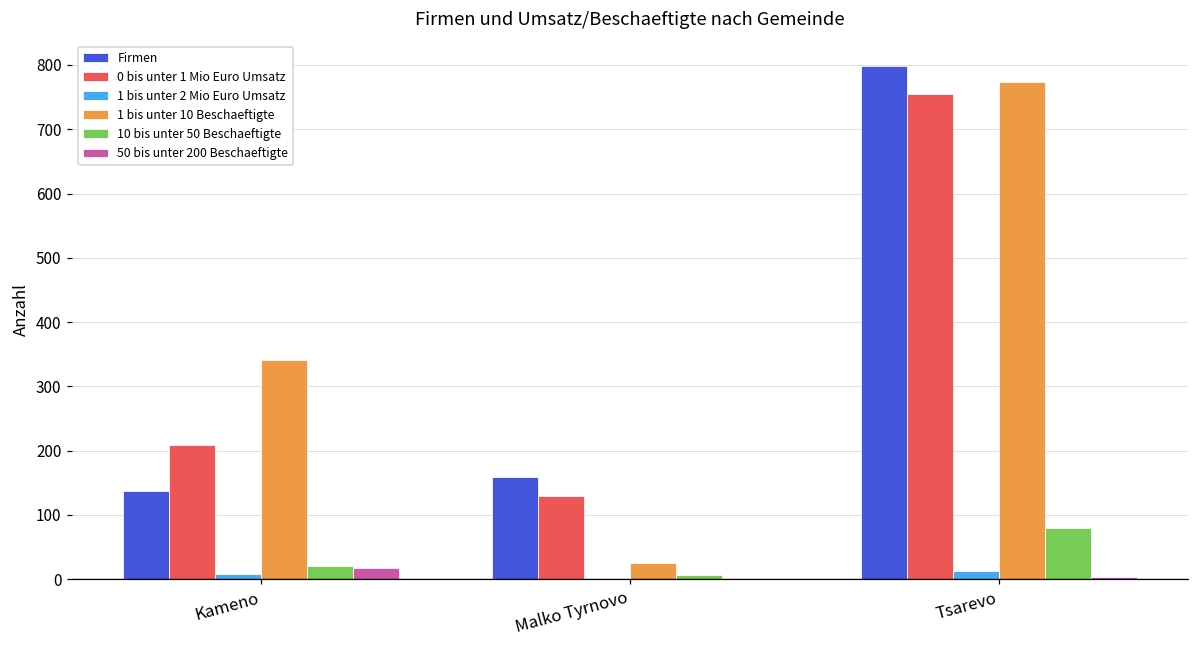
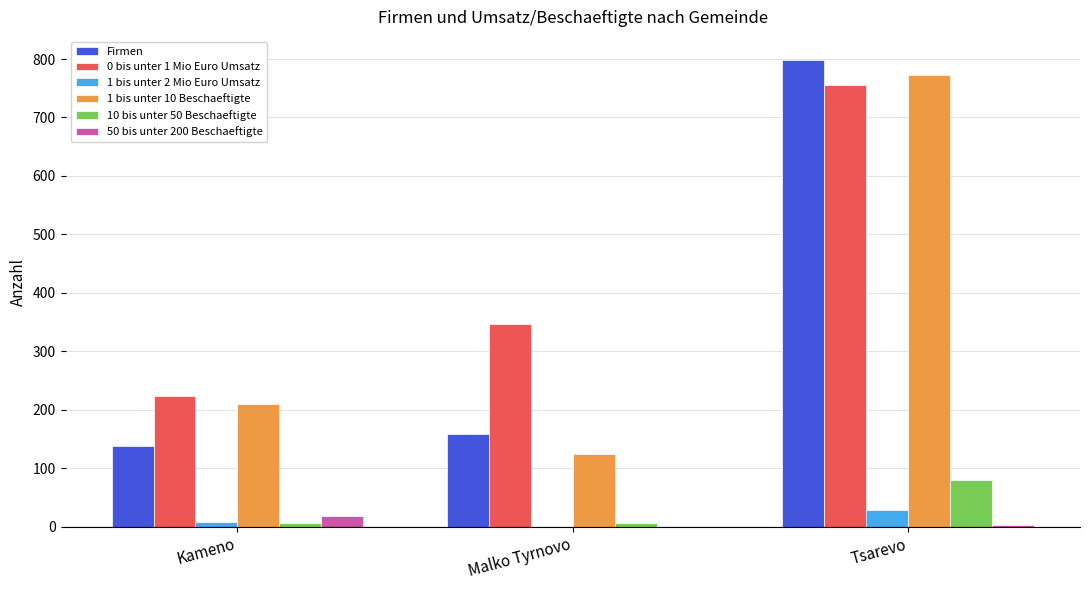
  {
    "Firmen": {
      "Kameno": 140,
      "Malko Tyrnovo": 160,
      "Tsarevo": 800
    },
    "0 bis unter 1 Mio Euro Umsatz": {
-     "Kameno": 210,
-     "Malko Tyrnovo": 130,
+     "Kameno": 220,
+     "Malko Tyrnovo": 350,
      "Tsarevo": 760
    },
    "1 bis unter 2 Mio Euro Umsatz": {
      "Kameno": 10,
      "Malko Tyrnovo": 0,
-     "Tsarevo": 10
+     "Tsarevo": 30
    },
    "1 bis unter 10 Beschaeftigte": {
-     "Kameno": 340,
-     "Malko Tyrnovo": 30,
+     "Kameno": 210,
+     "Malko Tyrnovo": 130,
      "Tsarevo": 770
    },
    "10 bis unter 50 Beschaeftigte": {
-     "Kameno": 20,
+     "Kameno": 10,
      "Malko Tyrnovo": 10,
      "Tsarevo": 80
    },
    "50 bis unter 200 Beschaeftigte": {
      "Kameno": 20,
      "Malko Tyrnovo": 0
    }
  }
